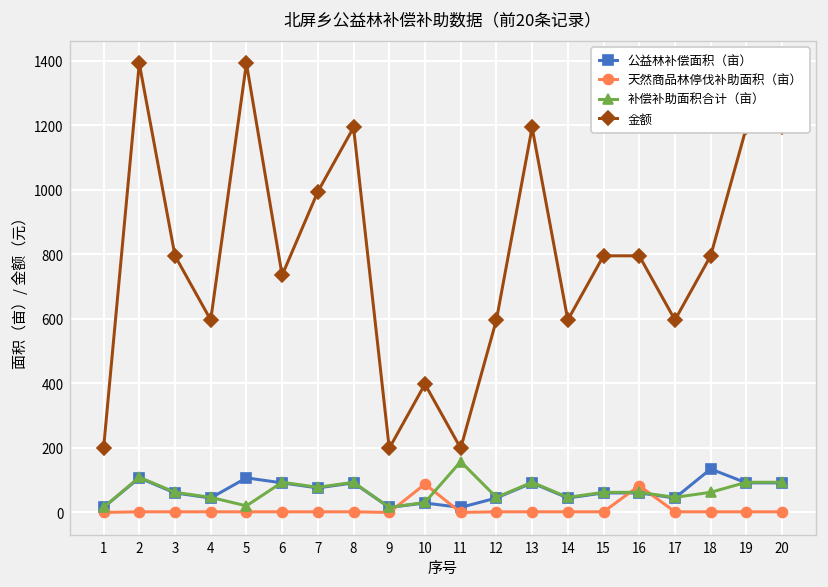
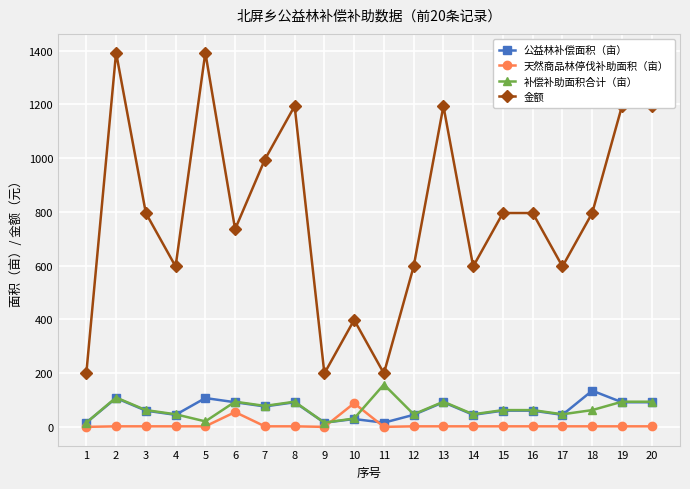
  {
    "公益林补偿面积（亩）": {
      "5": 110,
      "11": 20,
      "18": 130
    },
    "天然商品林停伐补助面积（亩）": {
      "1": 0,
      "2": 0,
      "3": 0,
      "4": 0,
      "5": 0,
-     "6": 0,
+     "6": 60,
      "7": 0,
      "8": 0,
      "9": 0,
      "10": 90,
      "11": 0,
      "12": 0,
      "13": 0,
      "14": 0,
      "15": 0,
-     "16": 80,
+     "16": 0,
      "17": 0,
      "18": 0,
      "19": 0,
      "20": 0
    },
    "补偿补助面积合计（亩）": {
      "5": 20,
      "11": 160,
      "18": 60
    },
    "金额": {
      "1": 200,
      "2": 1390,
      "3": 800,
      "4": 600,
      "5": 1390,
      "6": 740,
      "7": 990,
      "8": 1190,
      "9": 200,
      "10": 400,
      "11": 200,
      "12": 600,
      "13": 1190,
      "14": 600,
      "15": 800,
      "16": 800,
      "17": 600,
      "18": 800
    }
  }
